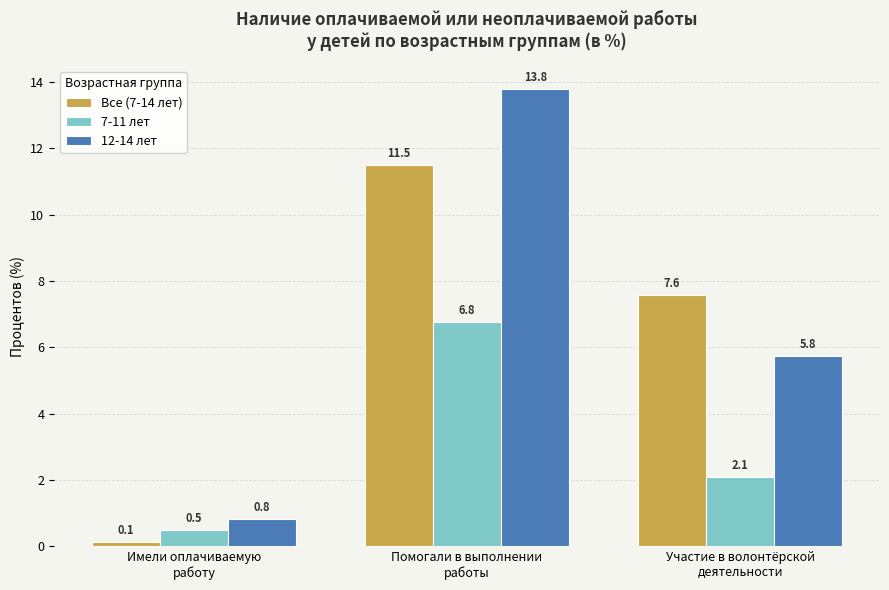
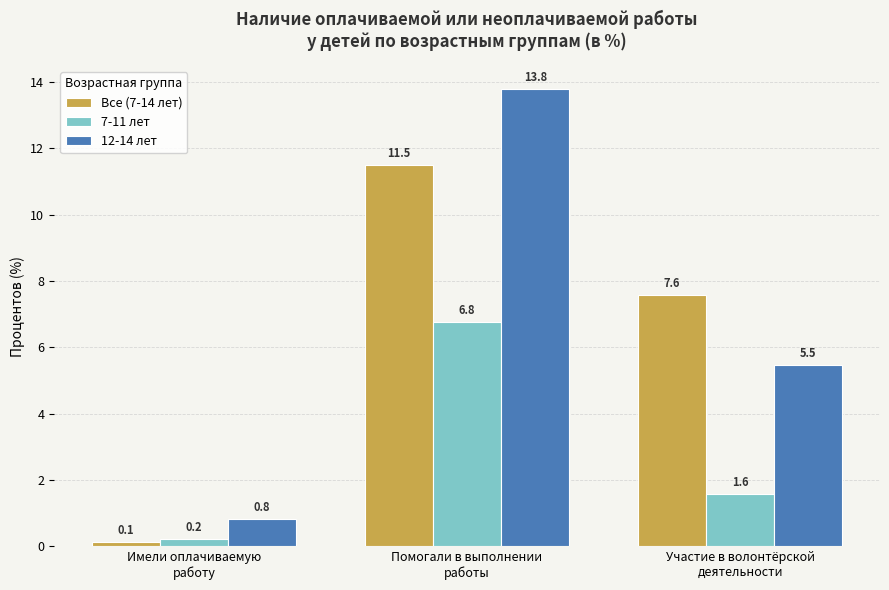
  {
    "Все (7-14 лет)": {
      "Имели оплачиваемую работу": 0.1,
      "Помогали в выполнении работы": 11.5,
      "Участие в волонтёрской деятельности": 7.6
    },
    "7-11 лет": {
-     "Имели оплачиваемую работу": 0.5,
+     "Имели оплачиваемую работу": 0.2,
      "Помогали в выполнении работы": 6.8,
-     "Участие в волонтёрской деятельности": 2.1
+     "Участие в волонтёрской деятельности": 1.6
    },
    "12-14 лет": {
      "Имели оплачиваемую работу": 0.8,
      "Помогали в выполнении работы": 13.8,
-     "Участие в волонтёрской деятельности": 5.8
+     "Участие в волонтёрской деятельности": 5.5
    }
  }
